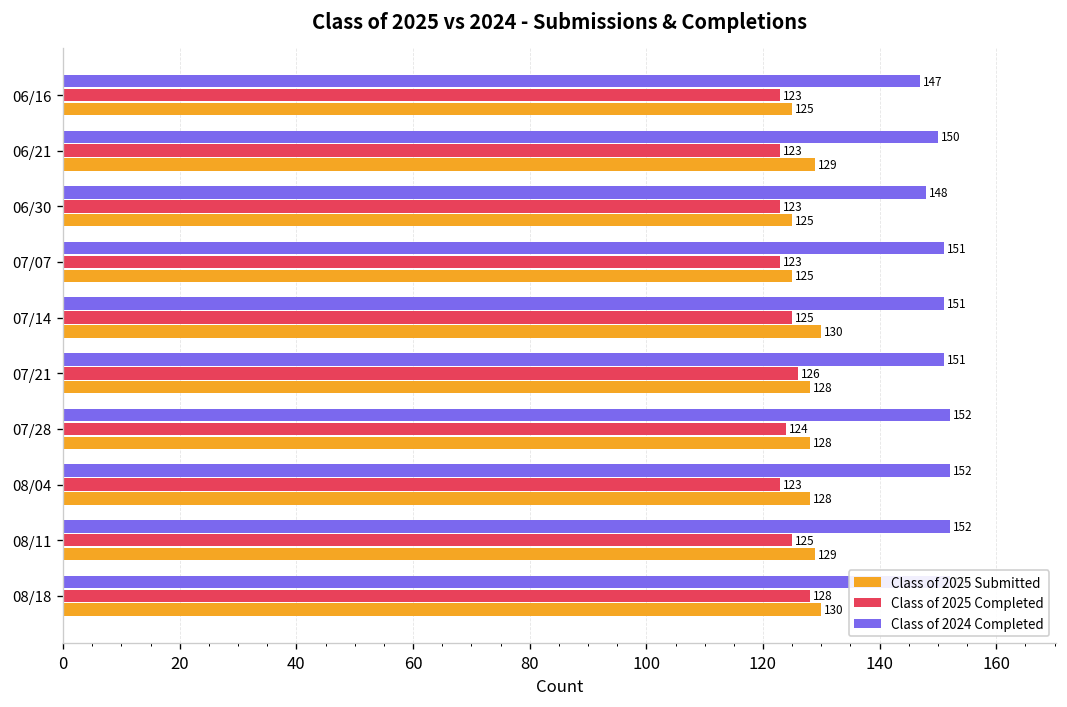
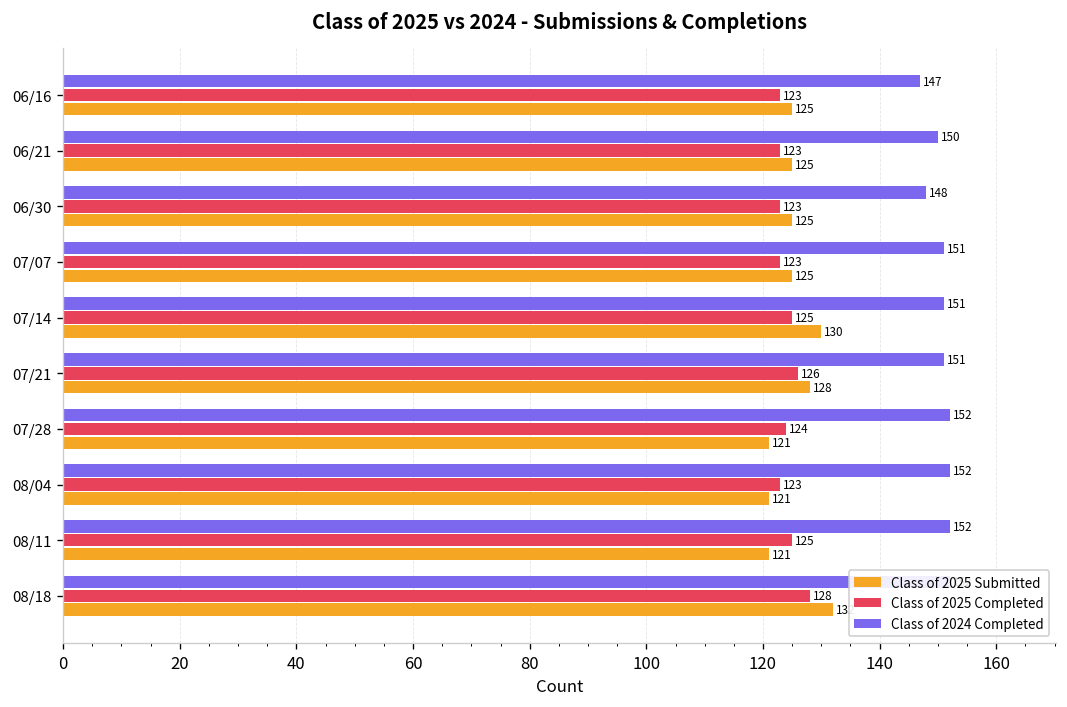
  {
    "Class of 2025 Submitted": {
      "06/16": 125,
-     "06/21": 129,
+     "06/21": 125,
      "06/30": 125,
      "07/07": 125,
      "07/14": 130,
      "07/21": 128,
-     "07/28": 128,
-     "08/04": 128,
-     "08/11": 129,
-     "08/18": 130
+     "07/28": 121,
+     "08/04": 121,
+     "08/11": 121,
+     "08/18": 132
    },
    "Class of 2025 Completed": {
      "06/16": 123,
      "06/21": 123,
      "06/30": 123,
      "07/07": 123,
      "07/14": 125,
      "07/21": 126,
      "07/28": 124,
      "08/04": 123,
      "08/11": 125,
      "08/18": 128
    },
    "Class of 2024 Completed": {
      "06/16": 147,
      "06/21": 150,
      "06/30": 148,
      "07/07": 151,
      "07/14": 151,
      "07/21": 151,
      "07/28": 152,
      "08/04": 152,
      "08/11": 152
    }
  }
